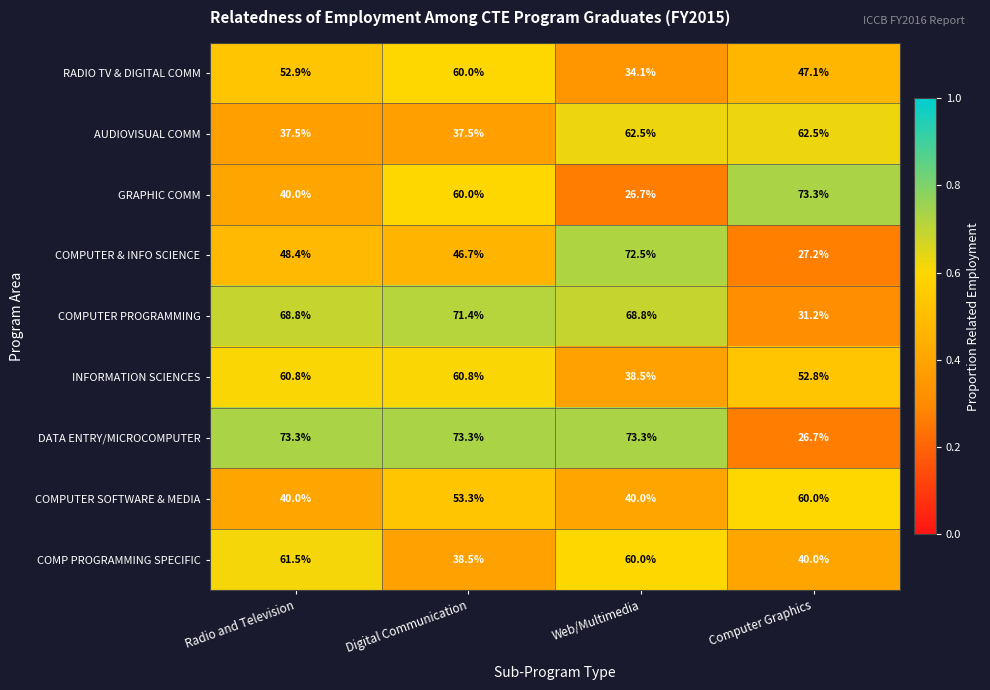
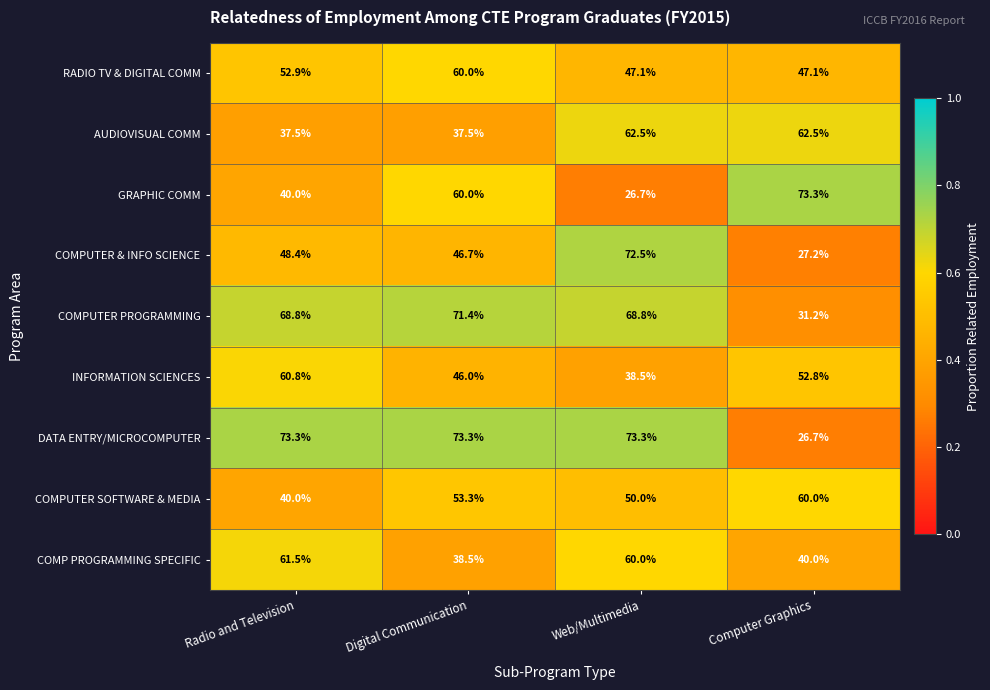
  {
    "RADIO TV & DIGITAL COMM": {
      "Radio and Television": "52.9%",
      "Digital Communication": "60.0%",
-     "Web/Multimedia": "34.1%",
+     "Web/Multimedia": "47.1%",
      "Computer Graphics": "47.1%"
    },
    "AUDIOVISUAL COMM": {
      "Radio and Television": "37.5%",
      "Digital Communication": "37.5%",
      "Web/Multimedia": "62.5%",
      "Computer Graphics": "62.5%"
    },
    "GRAPHIC COMM": {
      "Radio and Television": "40.0%",
      "Digital Communication": "60.0%",
      "Web/Multimedia": "26.7%",
      "Computer Graphics": "73.3%"
    },
    "COMPUTER & INFO SCIENCE": {
      "Radio and Television": "48.4%",
      "Digital Communication": "46.7%",
      "Web/Multimedia": "72.5%",
      "Computer Graphics": "27.2%"
    },
    "COMPUTER PROGRAMMING": {
      "Radio and Television": "68.8%",
      "Digital Communication": "71.4%",
      "Web/Multimedia": "68.8%",
      "Computer Graphics": "31.2%"
    },
    "INFORMATION SCIENCES": {
      "Radio and Television": "60.8%",
-     "Digital Communication": "60.8%",
+     "Digital Communication": "46.0%",
      "Web/Multimedia": "38.5%",
      "Computer Graphics": "52.8%"
    },
    "DATA ENTRY/MICROCOMPUTER": {
      "Radio and Television": "73.3%",
      "Digital Communication": "73.3%",
      "Web/Multimedia": "73.3%",
      "Computer Graphics": "26.7%"
    },
    "COMPUTER SOFTWARE & MEDIA": {
      "Radio and Television": "40.0%",
      "Digital Communication": "53.3%",
-     "Web/Multimedia": "40.0%",
+     "Web/Multimedia": "50.0%",
      "Computer Graphics": "60.0%"
    },
    "COMP PROGRAMMING SPECIFIC": {
      "Radio and Television": "61.5%",
      "Digital Communication": "38.5%",
      "Web/Multimedia": "60.0%",
      "Computer Graphics": "40.0%"
    }
  }
